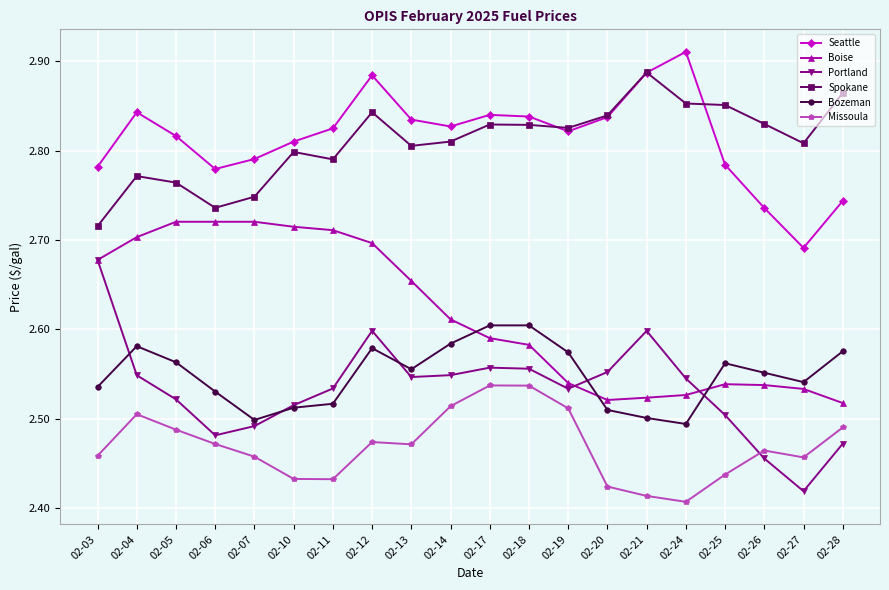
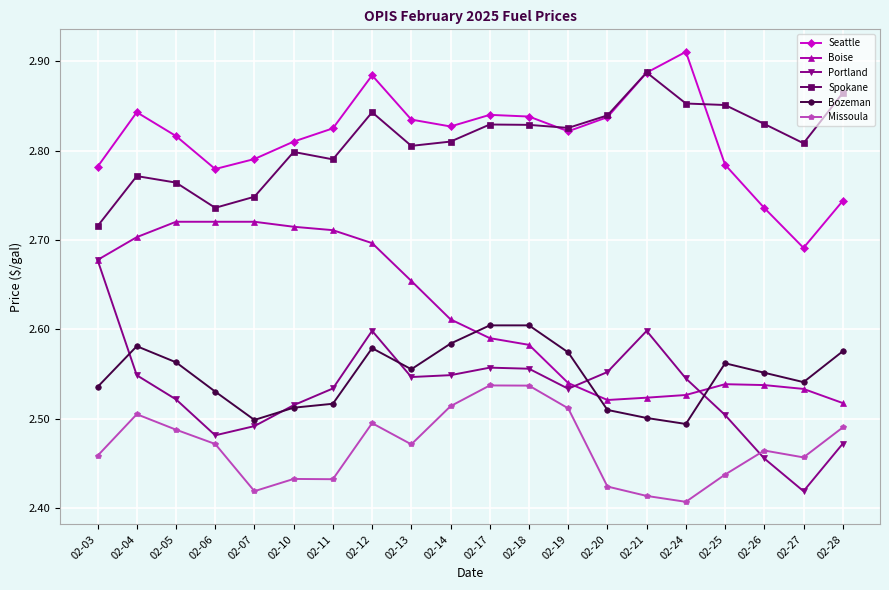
  {
    "Missoula": {
      "02-03": 2.46,
      "02-04": 2.51,
      "02-05": 2.49,
      "02-06": 2.47,
-     "02-07": 2.46,
+     "02-07": 2.42,
      "02-10": 2.43,
      "02-11": 2.43,
-     "02-12": 2.47,
+     "02-12": 2.50,
      "02-13": 2.47,
      "02-14": 2.51,
      "02-17": 2.54,
      "02-18": 2.54,
      "02-19": 2.51,
      "02-20": 2.42,
      "02-21": 2.41,
      "02-24": 2.41,
      "02-25": 2.44,
      "02-26": 2.46,
      "02-27": 2.46,
      "02-28": 2.49
    }
  }
